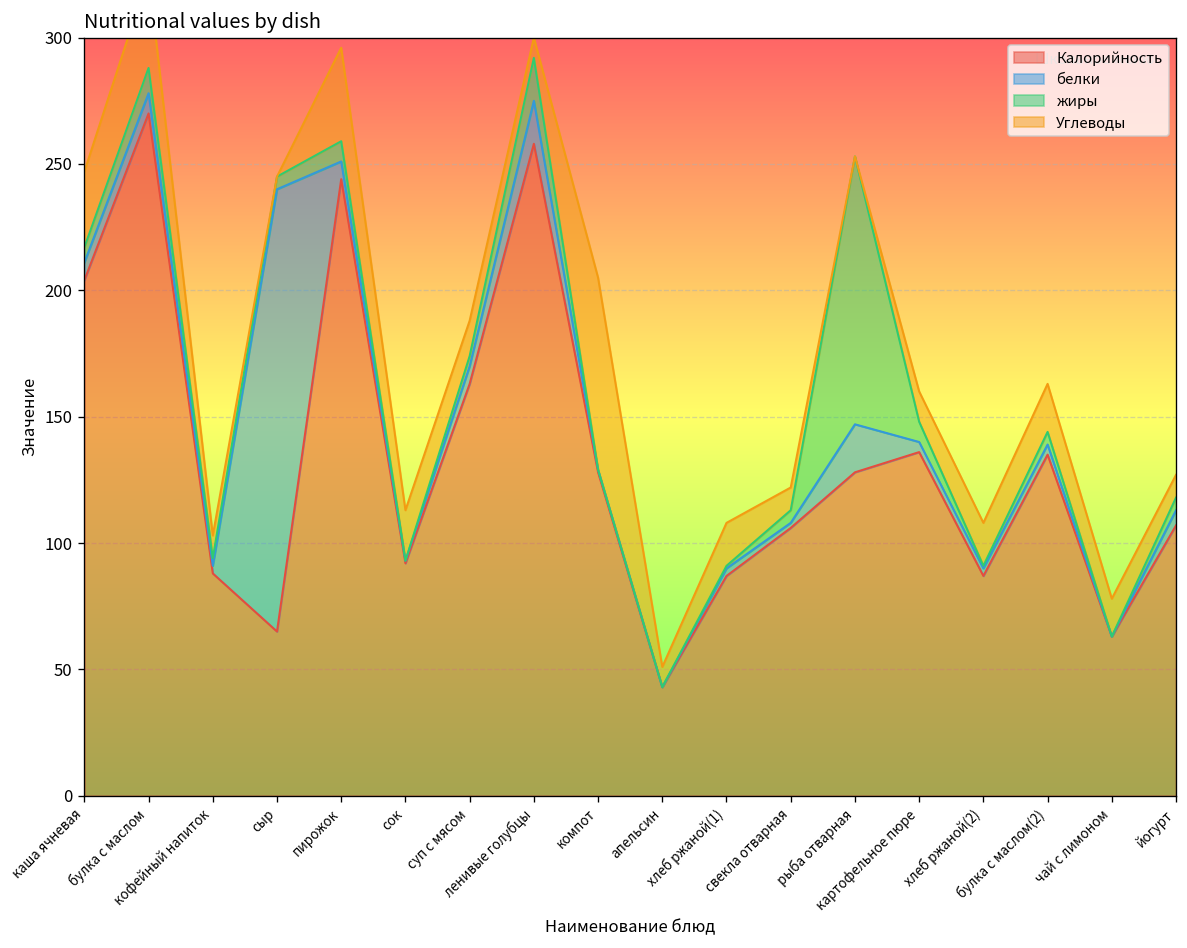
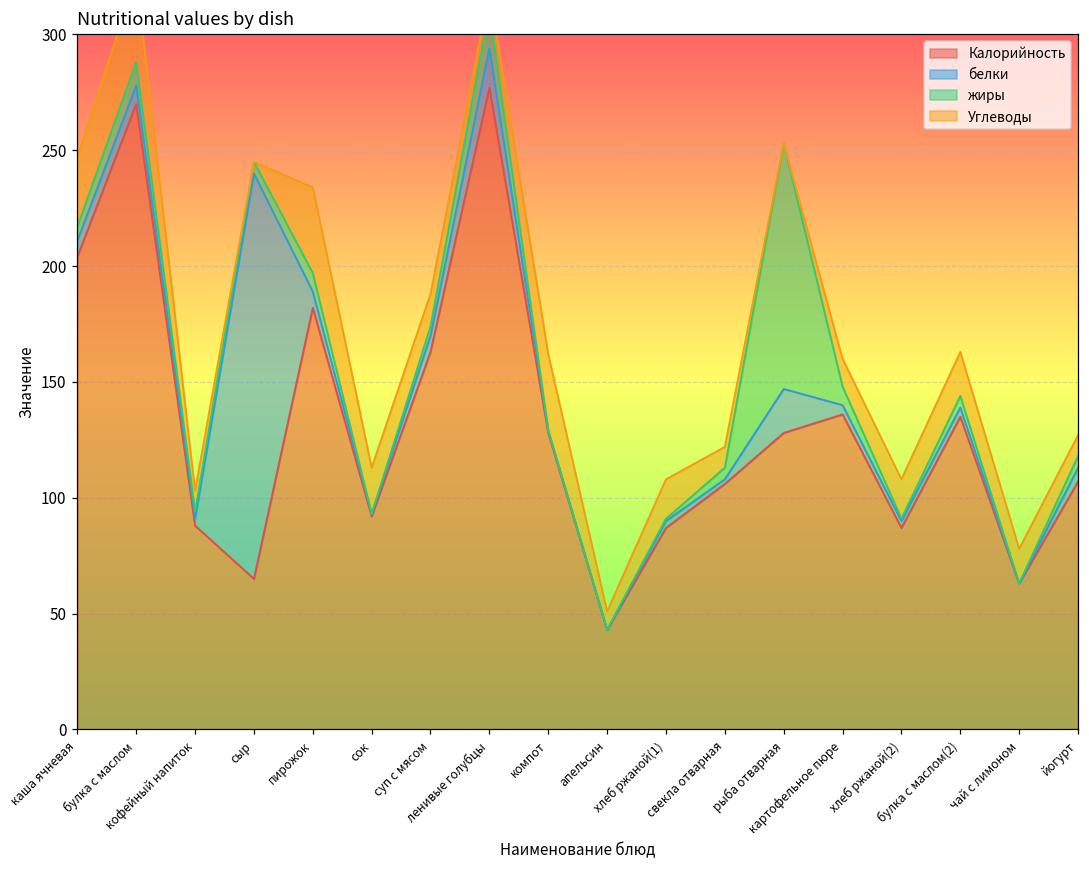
  {
    "Калорийность": {
      "каша ячневая": 204,
      "булка с маслом": 270,
      "кофейный напиток": 88,
      "сыр": 65,
-     "пирожок": 244,
+     "пирожок": 182,
      "суп с мясом": 163,
-     "ленивые голубцы": 258,
+     "ленивые голубцы": 277,
      "хлеб ржаной(1)": 87,
      "свекла отварная": 106,
      "рыба отварная": 128,
      "картофельное пюре": 136,
      "хлеб ржаной(2)": 87,
      "булка с маслом(2)": 135,
      "йогурт": 107
    },
    "белки": {
      "каша ячневая": 7,
      "булка с маслом": 8,
      "кофейный напиток": 3,
      "сыр": 175,
      "пирожок": 7,
      "суп с мясом": 7,
      "ленивые голубцы": 17,
      "свекла отварная": 2,
      "рыба отварная": 19,
      "картофельное пюре": 4,
      "булка с маслом(2)": 4,
      "йогурт": 6
    },
    "жиры": {
      "каша ячневая": 6,
      "булка с маслом": 10,
      "кофейный напиток": 3,
      "пирожок": 8,
      "суп с мясом": 4,
      "свекла отварная": 5,
      "картофельное пюре": 8,
      "булка с маслом(2)": 5,
      "йогурт": 5
    },
    "Углеводы": {
      "каша ячневая": 30,
      "кофейный напиток": 9,
      "пирожок": 37,
      "сок": 20,
      "суп с мясом": 14,
-     "компот": 76,
+     "компот": 33,
      "апельсин": 8,
      "хлеб ржаной(1)": 17,
      "свекла отварная": 9,
      "картофельное пюре": 12,
      "хлеб ржаной(2)": 17,
      "булка с маслом(2)": 19,
      "чай с лимоном": 15,
      "йогурт": 9
    }
  }
